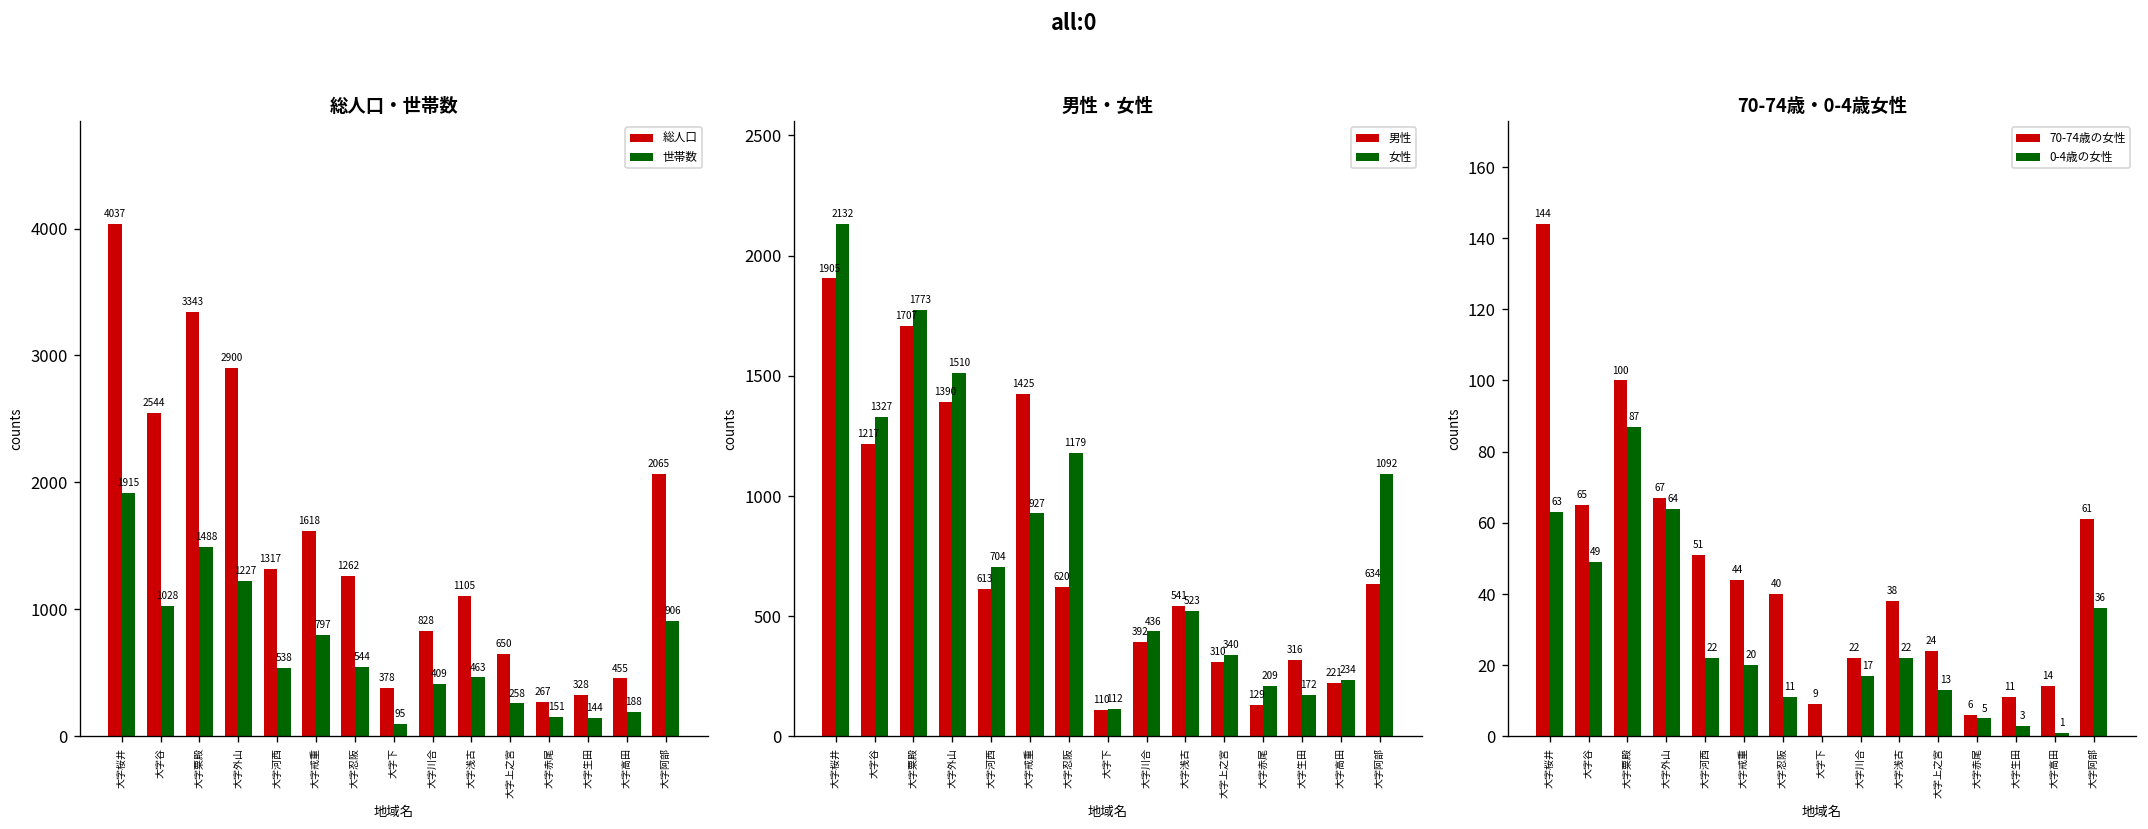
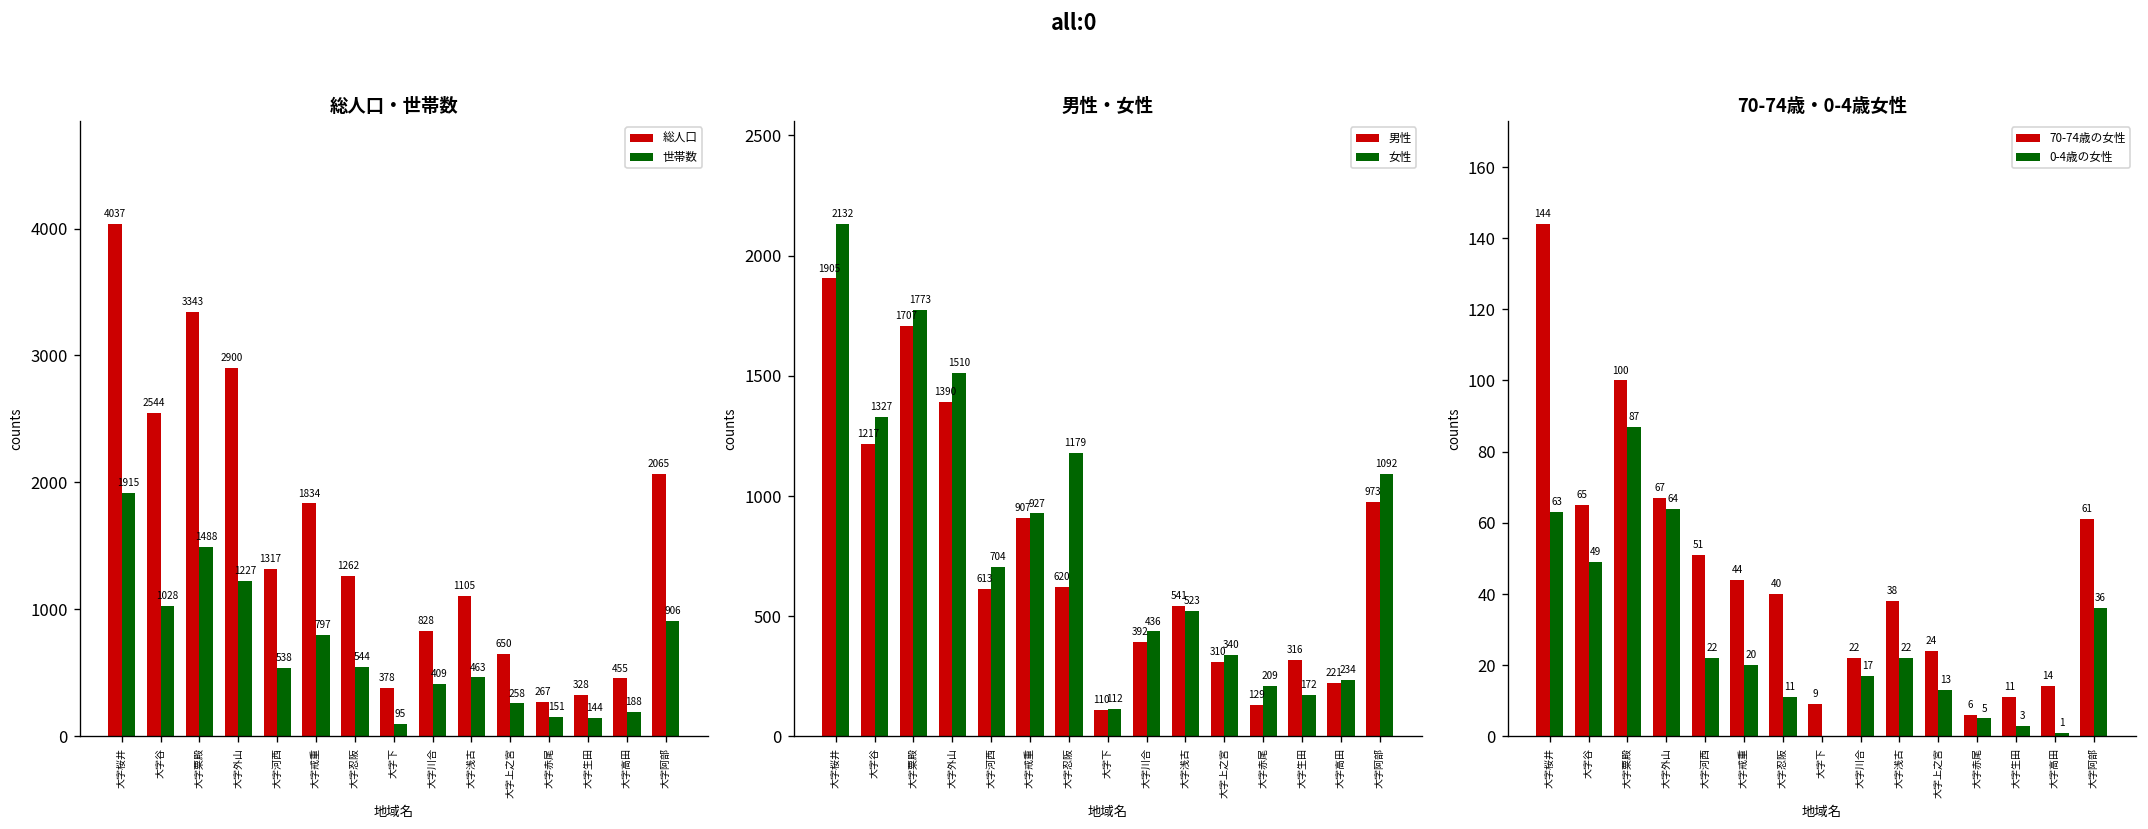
  {
    "総人口・世帯数": {
      "総人口": {
        "大字桜井": 4037,
        "大字谷": 2544,
        "大字粟殿": 3343,
        "大字外山": 2900,
        "大字河西": 1317,
-       "大字戒重": 1618,
+       "大字戒重": 1834,
        "大字忍阪": 1262,
        "大字下": 378,
        "大字川合": 828,
        "大字浅古": 1105,
        "大字上之宮": 650,
        "大字赤尾": 267,
        "大字生田": 328,
        "大字高田": 455,
        "大字阿部": 2065
      },
      "世帯数": {
        "大字桜井": 1915,
        "大字谷": 1028,
        "大字粟殿": 1488,
        "大字外山": 1227,
        "大字河西": 538,
        "大字戒重": 797,
        "大字忍阪": 544,
        "大字下": 95,
        "大字川合": 409,
        "大字浅古": 463,
        "大字上之宮": 258,
        "大字赤尾": 151,
        "大字生田": 144,
        "大字高田": 188,
        "大字阿部": 906
      }
    },
    "男性・女性": {
      "男性": {
        "大字桜井": 1905,
        "大字谷": 1217,
        "大字粟殿": 1707,
        "大字外山": 1390,
        "大字河西": 613,
-       "大字戒重": 1425,
+       "大字戒重": 907,
        "大字忍阪": 620,
        "大字川合": 392,
        "大字浅古": 541,
        "大字上之宮": 310,
        "大字赤尾": 129,
        "大字生田": 316,
        "大字高田": 221,
-       "大字阿部": 634
+       "大字阿部": 973
      },
      "女性": {
        "大字桜井": 2132,
        "大字谷": 1327,
        "大字粟殿": 1773,
        "大字外山": 1510,
        "大字河西": 704,
        "大字戒重": 927,
        "大字忍阪": 1179,
        "大字川合": 436,
        "大字浅古": 523,
        "大字上之宮": 340,
        "大字赤尾": 209,
        "大字生田": 172,
        "大字高田": 234,
        "大字阿部": 1092
      }
    },
    "70-74歳・0-4歳女性": {
      "70-74歳の女性": {
        "大字桜井": 144,
        "大字谷": 65,
        "大字粟殿": 100,
        "大字外山": 67,
        "大字河西": 51,
        "大字戒重": 44,
        "大字忍阪": 40,
        "大字下": 9,
        "大字川合": 22,
        "大字浅古": 38,
        "大字上之宮": 24,
        "大字赤尾": 6,
        "大字生田": 11,
        "大字高田": 14,
        "大字阿部": 61
      },
      "0-4歳の女性": {
        "大字桜井": 63,
        "大字谷": 49,
        "大字粟殿": 87,
        "大字外山": 64,
        "大字河西": 22,
        "大字戒重": 20,
        "大字忍阪": 11,
        "大字川合": 17,
        "大字浅古": 22,
        "大字上之宮": 13,
        "大字赤尾": 5,
        "大字生田": 3,
        "大字高田": 1,
        "大字阿部": 36
      }
    }
  }
